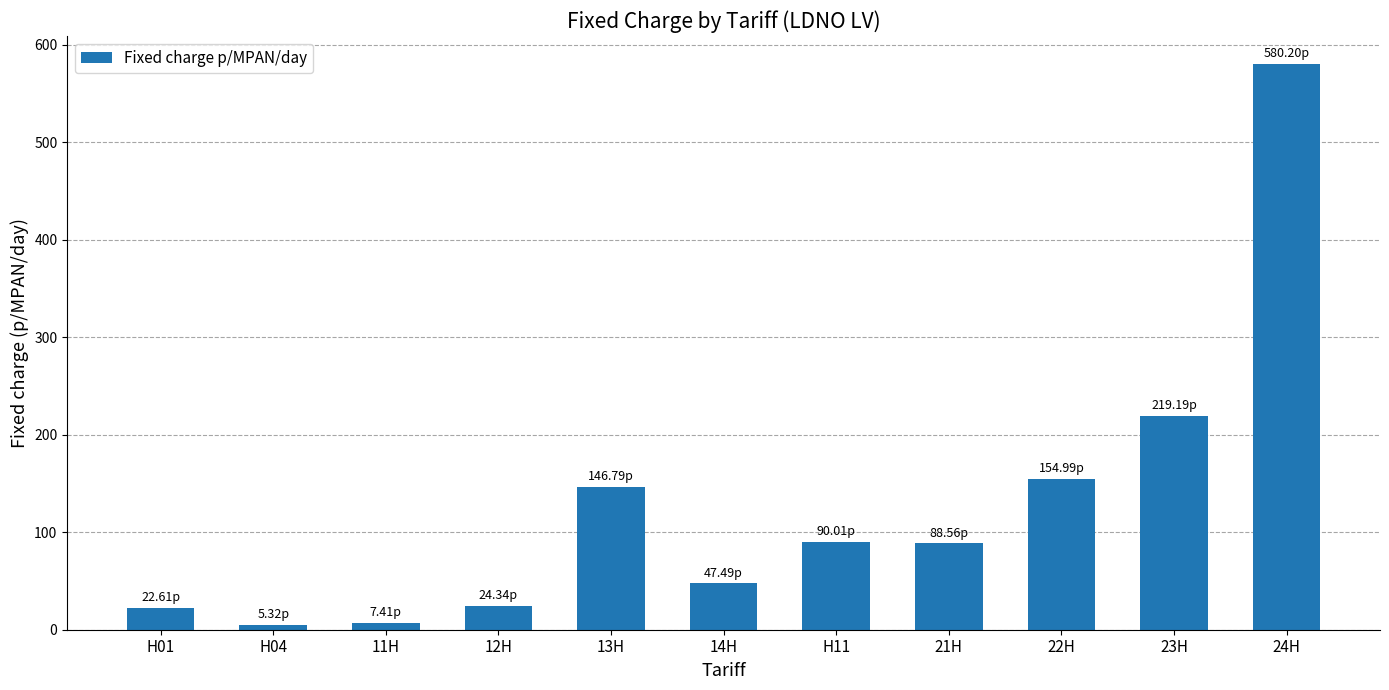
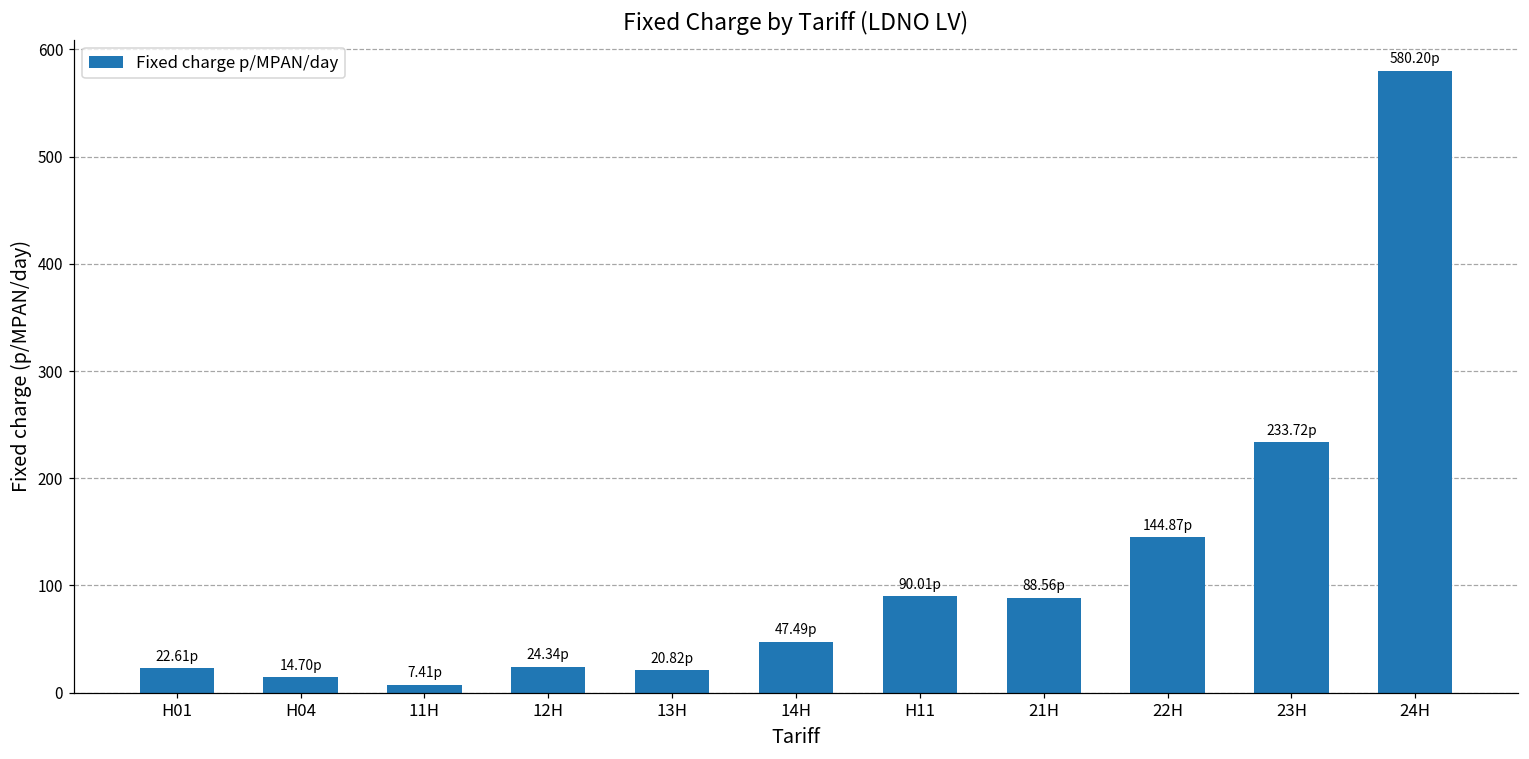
  {
    "H01": "22.61p",
-   "H04": "5.32p",
+   "H04": "14.70p",
    "11H": "7.41p",
    "12H": "24.34p",
-   "13H": "146.79p",
+   "13H": "20.82p",
    "14H": "47.49p",
    "H11": "90.01p",
    "21H": "88.56p",
-   "22H": "154.99p",
-   "23H": "219.19p",
+   "22H": "144.87p",
+   "23H": "233.72p",
    "24H": "580.20p"
  }
